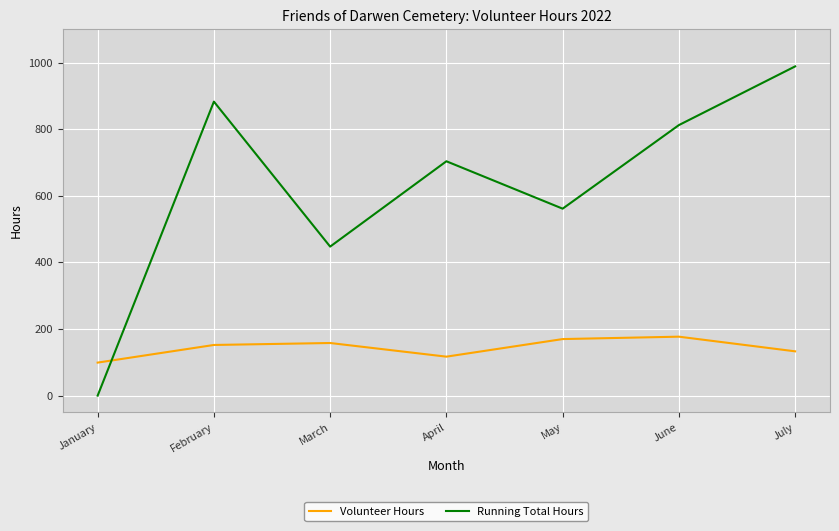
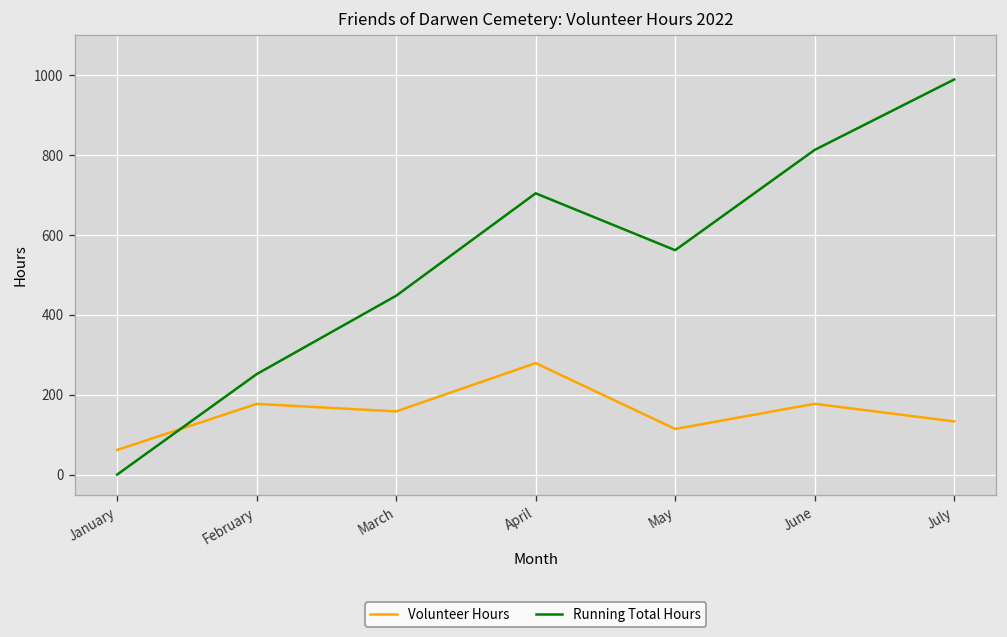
  {
    "Volunteer Hours": {
-     "January": 100,
-     "February": 150,
+     "January": 60,
+     "February": 180,
      "March": 160,
-     "April": 120,
-     "May": 170,
+     "April": 280,
+     "May": 110,
      "June": 180,
      "July": 130
    },
    "Running Total Hours": {
      "January": 0,
-     "February": 880,
+     "February": 250,
      "March": 450,
      "April": 700,
      "May": 560,
      "June": 810,
      "July": 990
    }
  }
